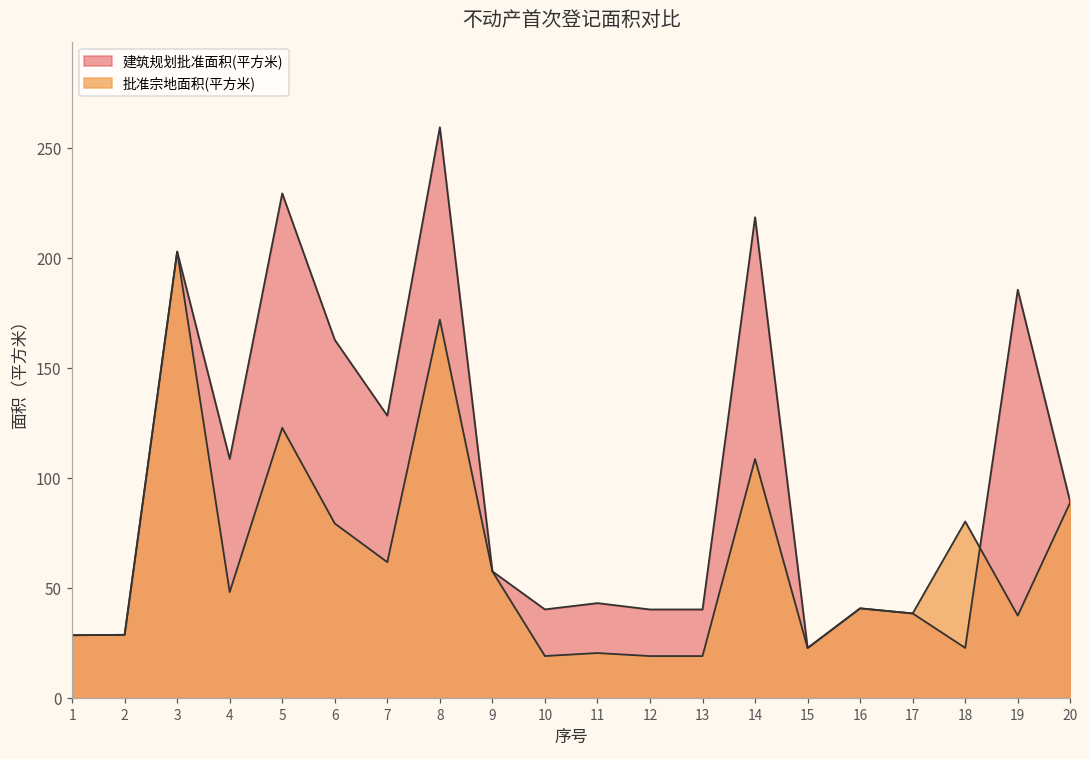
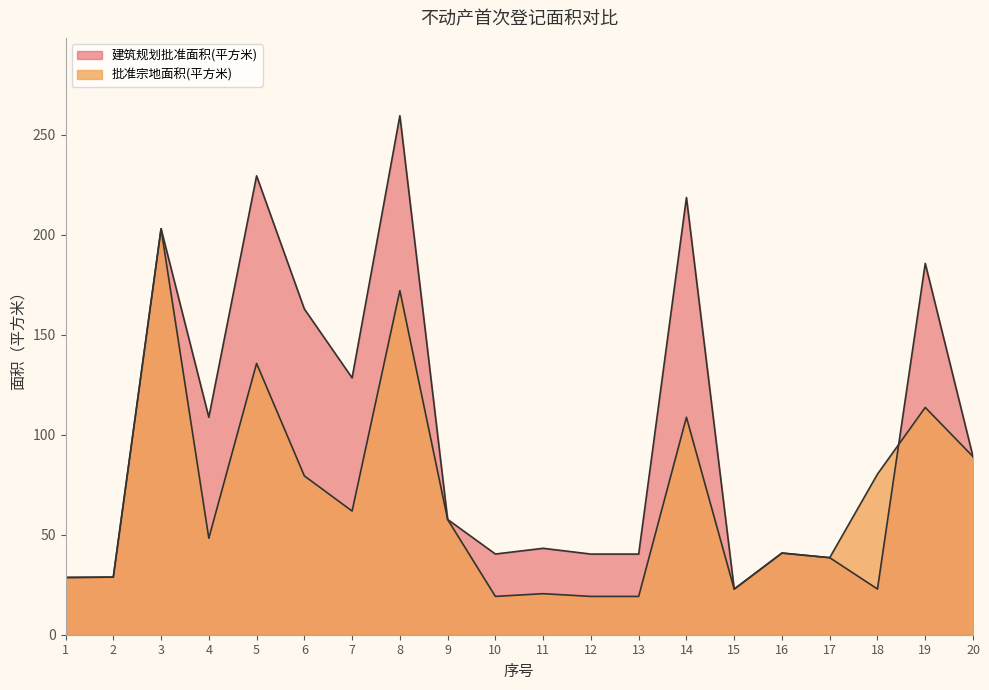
  {
    "建筑规划批准面积(平方米)": {
      "4": 109,
      "5": 229,
      "6": 163,
      "7": 128,
      "8": 259,
      "10": 40,
      "11": 43,
      "12": 40,
      "13": 40,
      "14": 219,
      "18": 23,
      "19": 186
    },
    "批准宗地面积(平方米)": {
      "4": 48,
-     "5": 123,
+     "5": 136,
      "6": 79,
      "7": 62,
      "8": 172,
      "10": 19,
      "11": 21,
      "12": 19,
      "13": 19,
      "14": 109,
      "18": 80,
-     "19": 38
+     "19": 114
    }
  }
